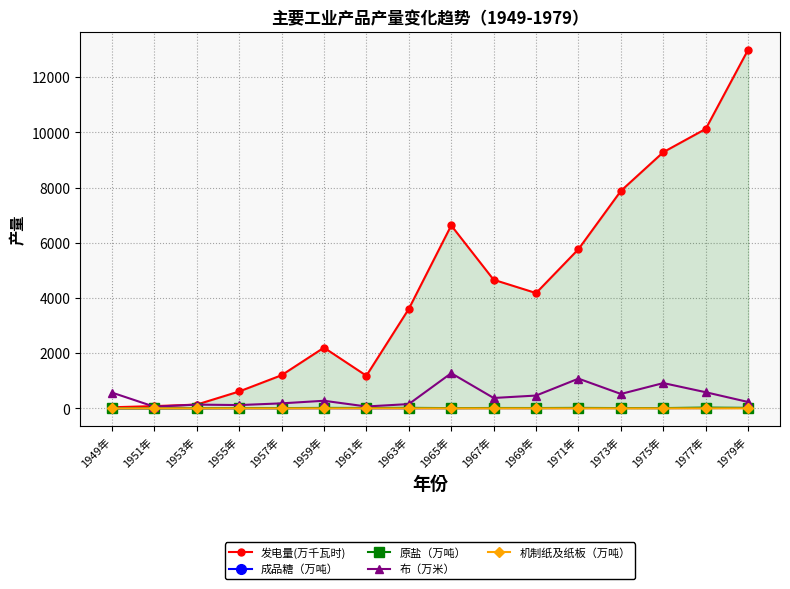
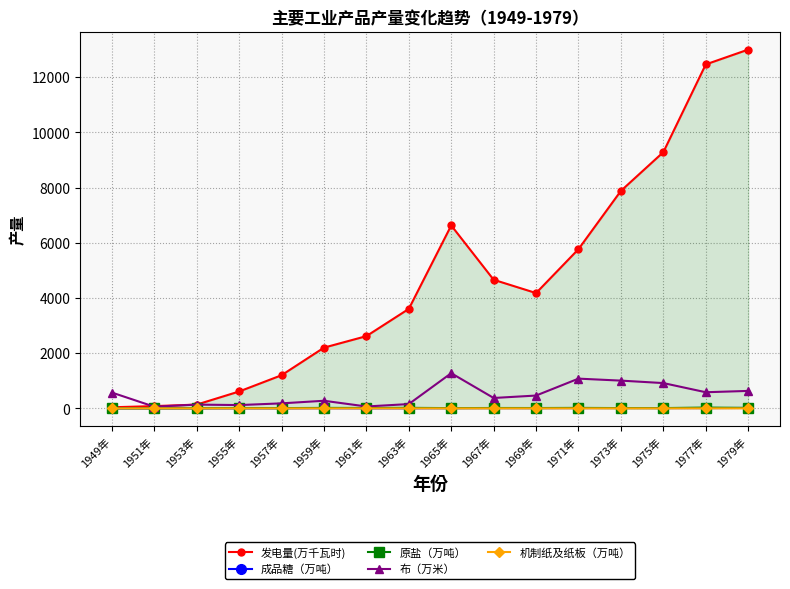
  {
    "发电量(万千瓦时)": {
      "1955年": 600,
      "1957年": 1200,
      "1959年": 2200,
-     "1961年": 1200,
+     "1961年": 2600,
      "1963年": 3600,
      "1965年": 6600,
      "1967年": 4700,
      "1969年": 4200,
      "1971年": 5800,
      "1973年": 7900,
      "1975年": 9300,
-     "1977年": 10100,
+     "1977年": 12500,
      "1979年": 13000
    },
    "布（万米）": {
      "1949年": 600,
      "1955年": 100,
      "1957年": 200,
      "1959年": 300,
      "1963年": 200,
      "1965年": 1300,
      "1967年": 400,
      "1969年": 500,
      "1971年": 1100,
-     "1973年": 500,
+     "1973年": 1000,
      "1975年": 900,
      "1977年": 600,
-     "1979年": 200
+     "1979年": 600
    }
  }
